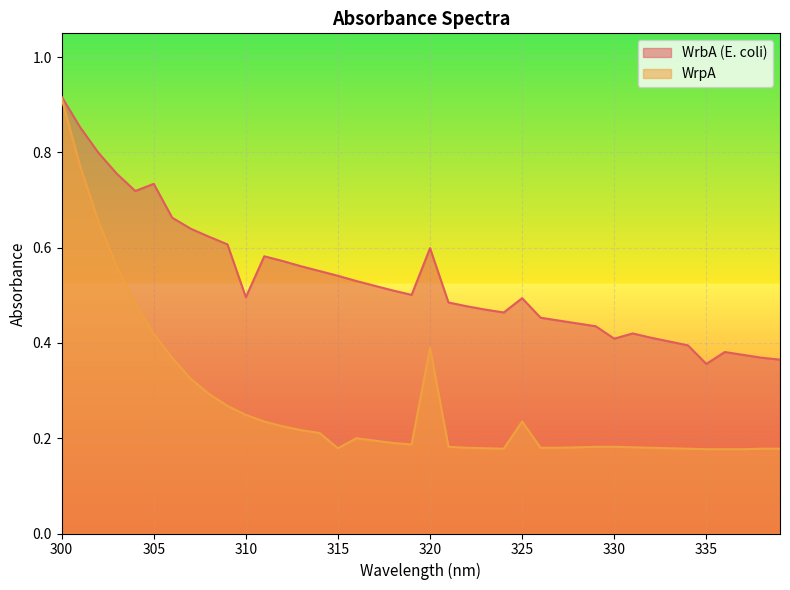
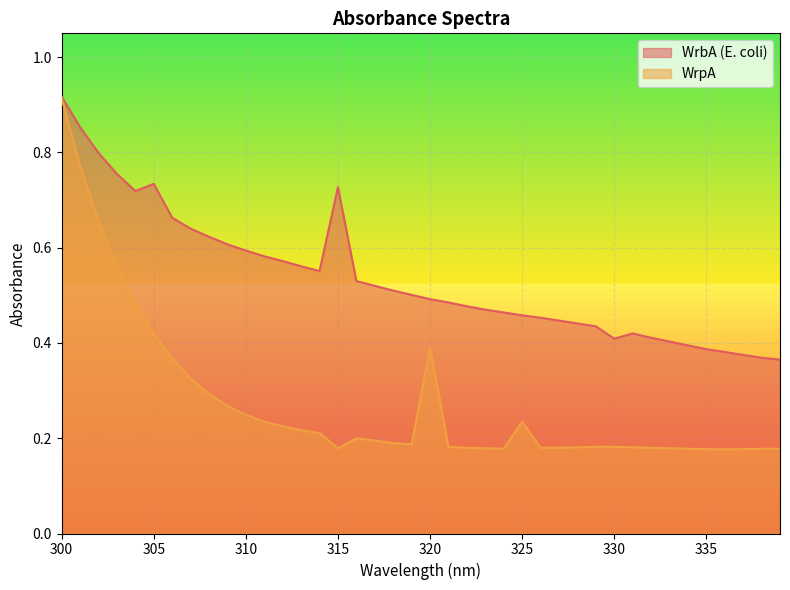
  {
    "WrbA (E. coli)": {
      "305": 0.73,
-     "310": 0.50,
-     "315": 0.54,
-     "320": 0.60,
-     "325": 0.49,
+     "310": 0.59,
+     "315": 0.73,
+     "320": 0.49,
+     "325": 0.46,
      "330": 0.41,
-     "335": 0.36
+     "335": 0.39
    },
    "WrpA": {
      "305": 0.42,
      "310": 0.25,
      "315": 0.18,
      "320": 0.39,
      "325": 0.24,
      "330": 0.18,
      "335": 0.18
    }
  }
